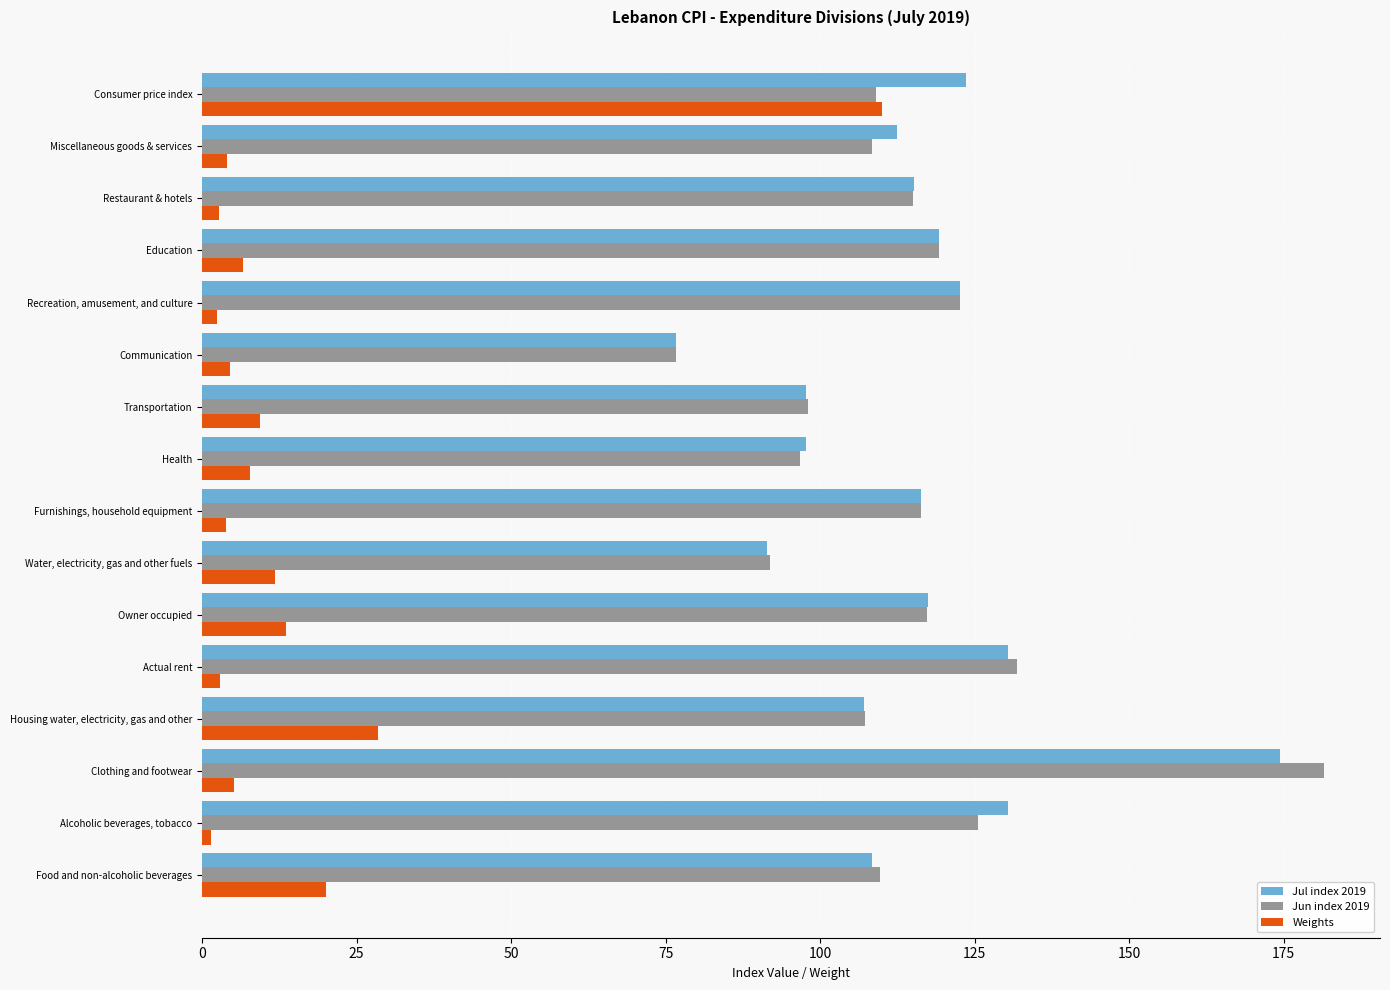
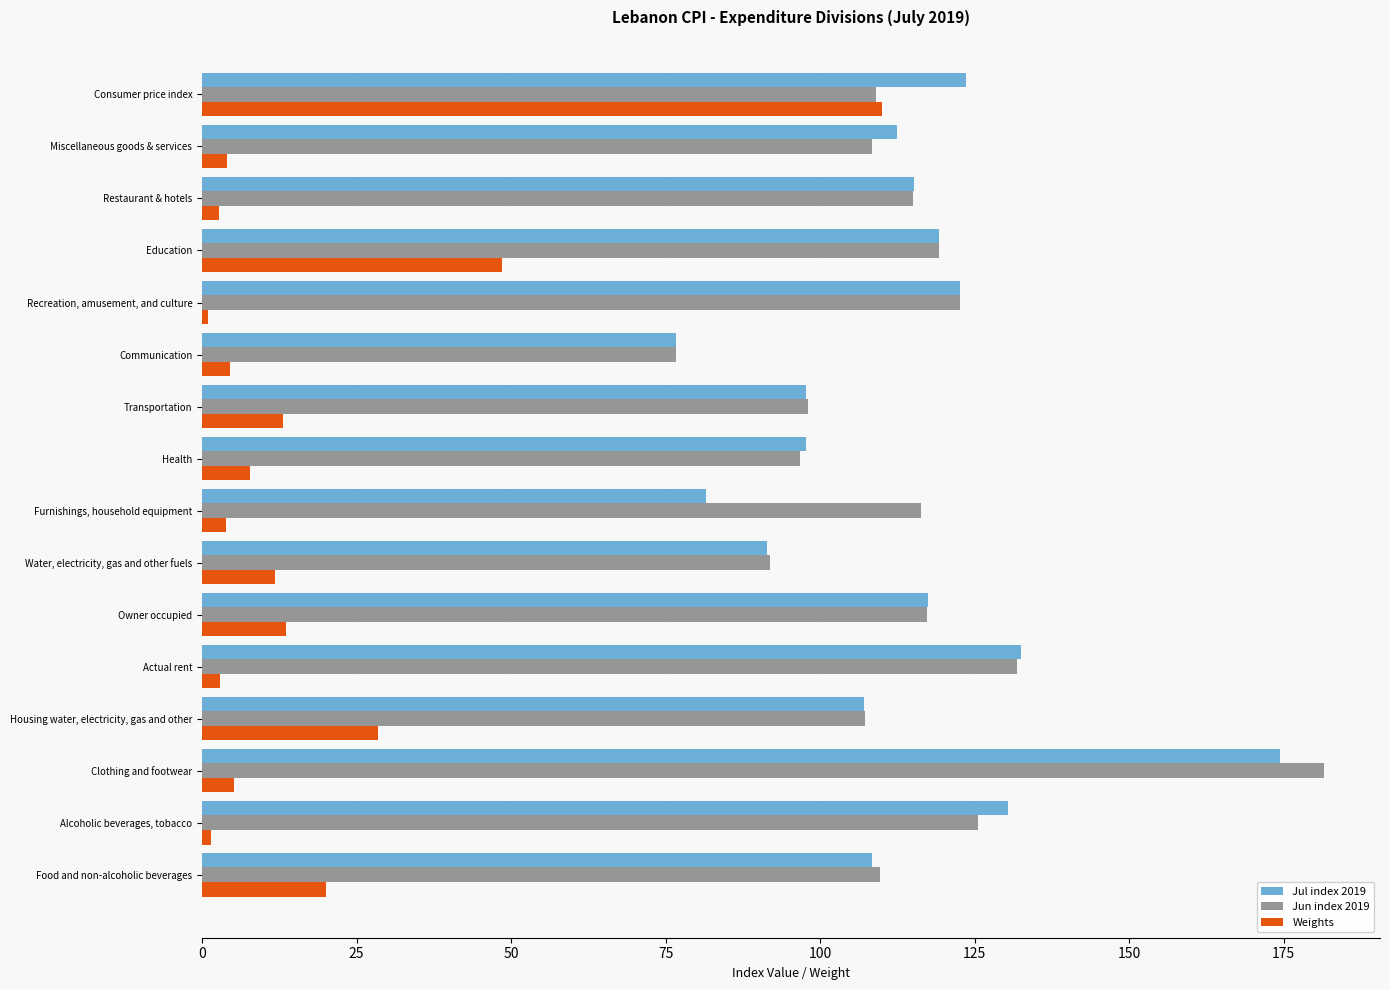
  {
    "Jul index 2019": {
      "Consumer price index": 124,
      "Miscellaneous goods & services": 112,
      "Restaurant & hotels": 115,
      "Education": 119,
      "Recreation, amusement, and culture": 123,
      "Communication": 77,
      "Transportation": 98,
      "Health": 98,
-     "Furnishings, household equipment": 116,
+     "Furnishings, household equipment": 82,
      "Water, electricity, gas and other fuels": 91,
      "Owner occupied": 117,
-     "Actual rent": 130,
+     "Actual rent": 132,
      "Housing water, electricity, gas and other": 107,
      "Clothing and footwear": 174,
      "Alcoholic beverages, tobacco": 130,
      "Food and non-alcoholic beverages": 108
    },
    "Jun index 2019": {
      "Consumer price index": 109,
      "Miscellaneous goods & services": 108,
      "Restaurant & hotels": 115,
      "Education": 119,
      "Recreation, amusement, and culture": 123,
      "Communication": 77,
      "Transportation": 98,
      "Health": 97,
      "Furnishings, household equipment": 116,
      "Water, electricity, gas and other fuels": 92,
      "Owner occupied": 117,
      "Actual rent": 132,
      "Housing water, electricity, gas and other": 107,
      "Clothing and footwear": 182,
      "Alcoholic beverages, tobacco": 126,
      "Food and non-alcoholic beverages": 110
    },
    "Weights": {
      "Consumer price index": 110,
      "Miscellaneous goods & services": 4,
      "Restaurant & hotels": 3,
-     "Education": 7,
-     "Recreation, amusement, and culture": 2,
+     "Education": 49,
+     "Recreation, amusement, and culture": 1,
      "Communication": 5,
-     "Transportation": 9,
+     "Transportation": 13,
      "Health": 8,
      "Furnishings, household equipment": 4,
      "Water, electricity, gas and other fuels": 12,
      "Owner occupied": 14,
      "Actual rent": 3,
      "Housing water, electricity, gas and other": 28,
      "Clothing and footwear": 5,
      "Alcoholic beverages, tobacco": 1,
      "Food and non-alcoholic beverages": 20
    }
  }
